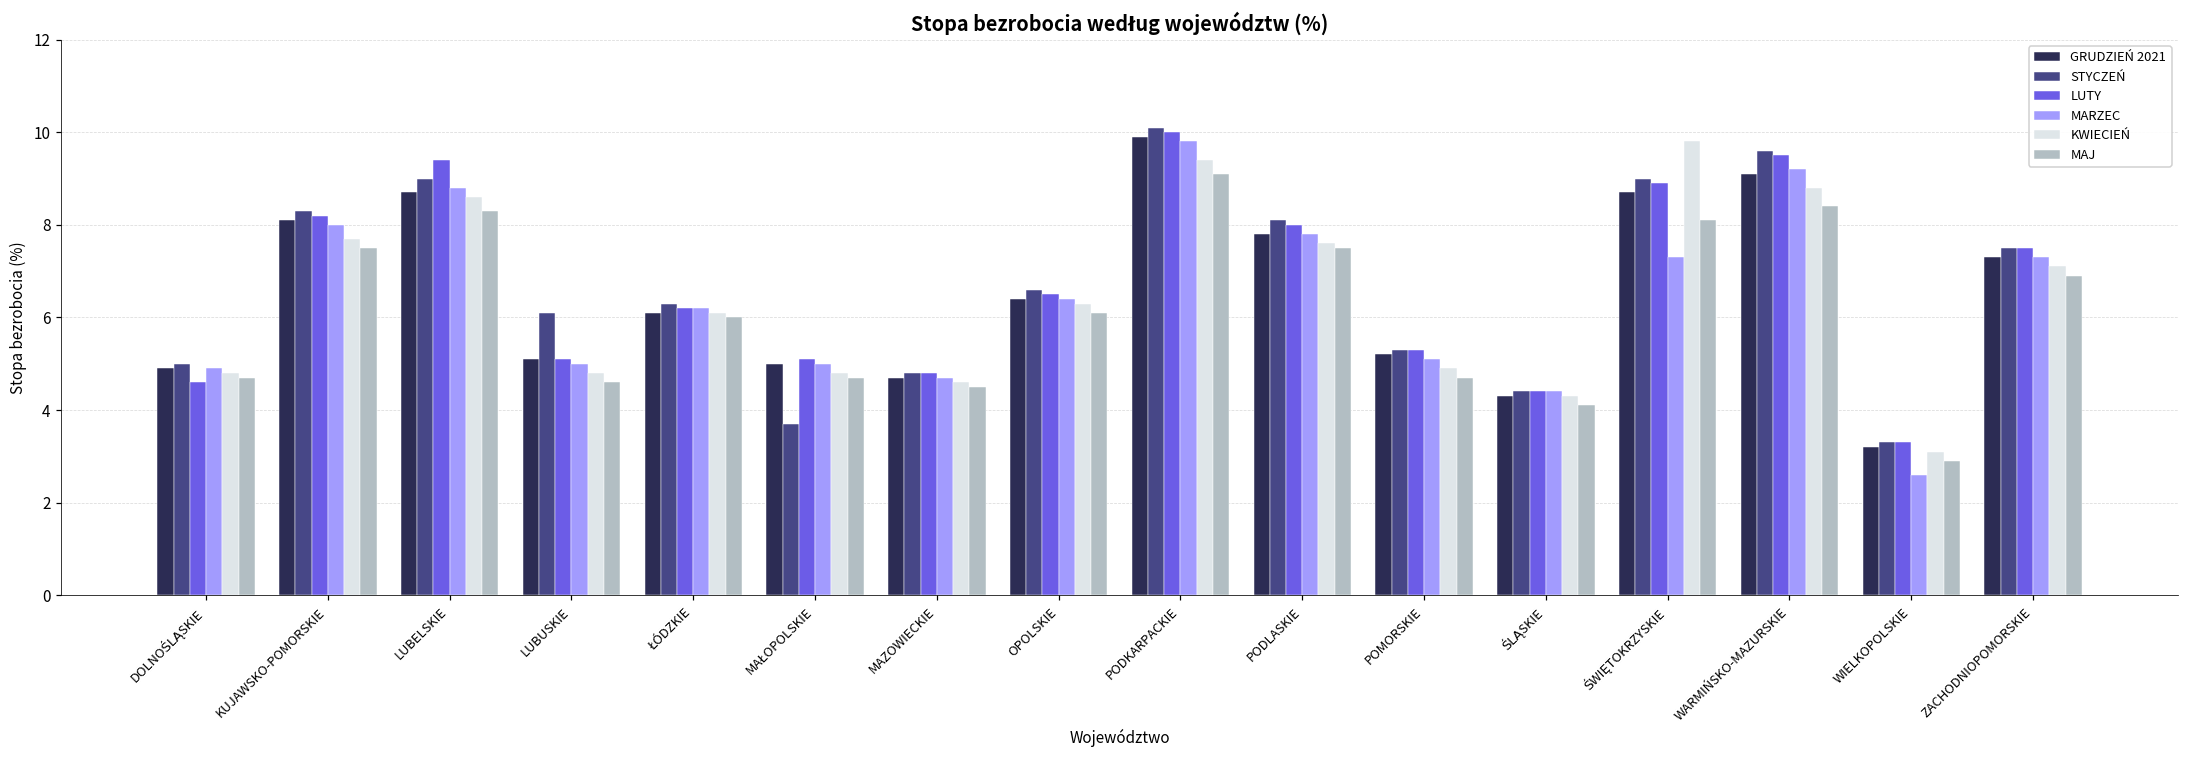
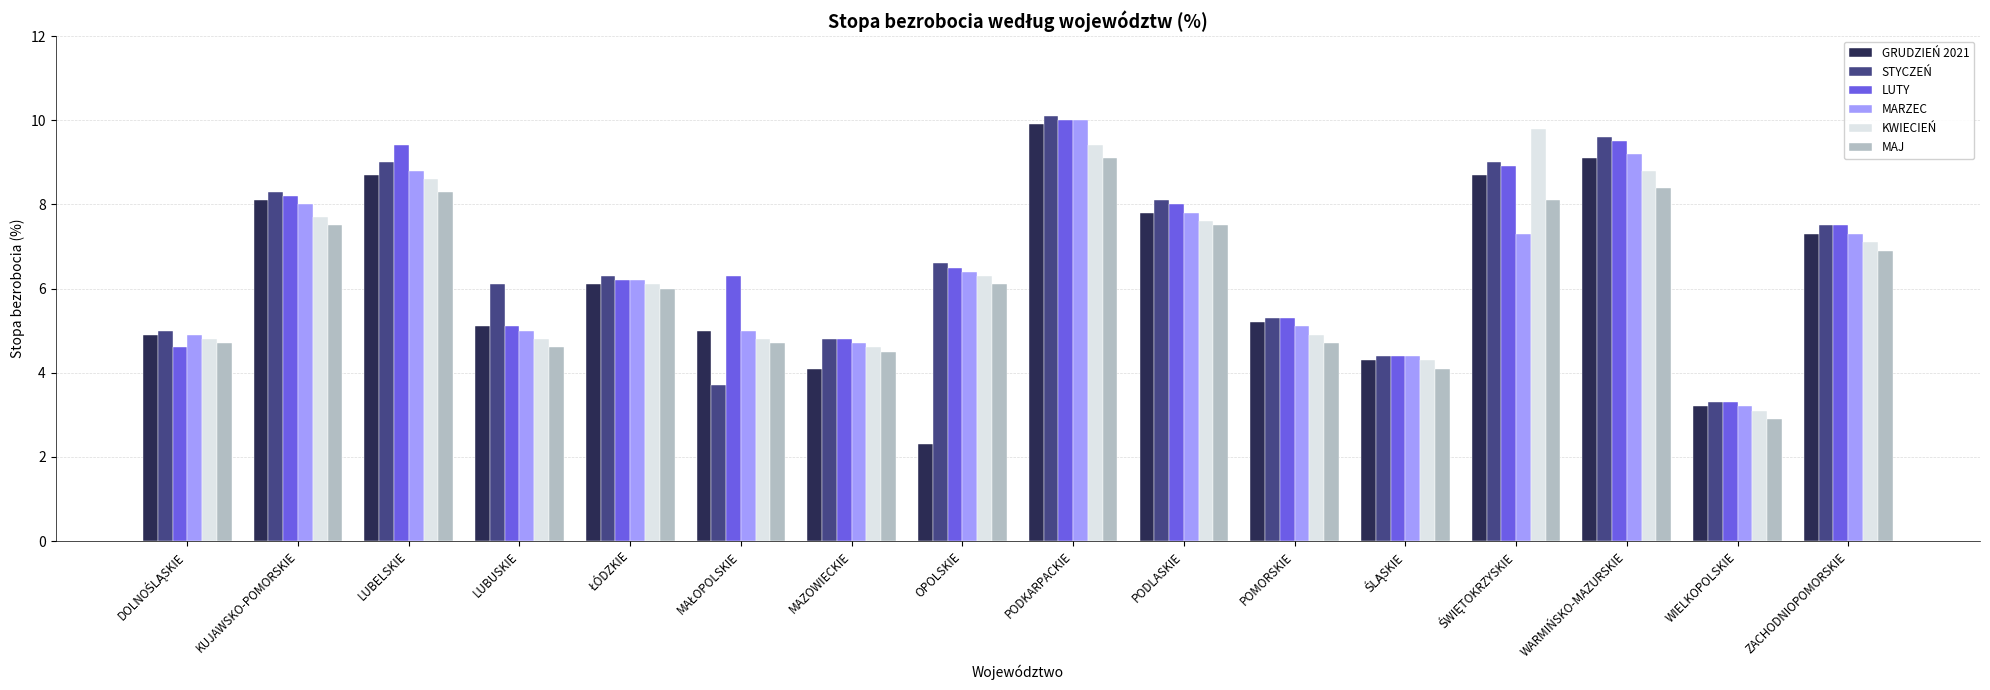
  {
    "GRUDZIEŃ 2021": {
      "DOLNOŚLĄSKIE": 4.9,
      "KUJAWSKO-POMORSKIE": 8.1,
      "LUBELSKIE": 8.7,
      "LUBUSKIE": 5.1,
      "ŁÓDZKIE": 6.1,
      "MAŁOPOLSKIE": 5.0,
-     "MAZOWIECKIE": 4.7,
-     "OPOLSKIE": 6.4,
+     "MAZOWIECKIE": 4.1,
+     "OPOLSKIE": 2.3,
      "PODKARPACKIE": 9.9,
      "PODLASKIE": 7.8,
      "POMORSKIE": 5.2,
      "ŚLĄSKIE": 4.3,
      "ŚWIĘTOKRZYSKIE": 8.7,
      "WARMIŃSKO-MAZURSKIE": 9.1,
      "WIELKOPOLSKIE": 3.2,
      "ZACHODNIOPOMORSKIE": 7.3
    },
    "STYCZEŃ": {
      "DOLNOŚLĄSKIE": 5.0,
      "KUJAWSKO-POMORSKIE": 8.3,
      "LUBELSKIE": 9.0,
      "LUBUSKIE": 6.1,
      "ŁÓDZKIE": 6.3,
      "MAŁOPOLSKIE": 3.7,
      "MAZOWIECKIE": 4.8,
      "OPOLSKIE": 6.6,
      "PODKARPACKIE": 10.1,
      "PODLASKIE": 8.1,
      "POMORSKIE": 5.3,
      "ŚLĄSKIE": 4.4,
      "ŚWIĘTOKRZYSKIE": 9.0,
      "WARMIŃSKO-MAZURSKIE": 9.6,
      "WIELKOPOLSKIE": 3.3,
      "ZACHODNIOPOMORSKIE": 7.5
    },
    "LUTY": {
      "DOLNOŚLĄSKIE": 4.6,
      "KUJAWSKO-POMORSKIE": 8.2,
      "LUBELSKIE": 9.4,
      "LUBUSKIE": 5.1,
      "ŁÓDZKIE": 6.2,
-     "MAŁOPOLSKIE": 5.1,
+     "MAŁOPOLSKIE": 6.3,
      "MAZOWIECKIE": 4.8,
      "OPOLSKIE": 6.5,
      "PODKARPACKIE": 10.0,
      "PODLASKIE": 8.0,
      "POMORSKIE": 5.3,
      "ŚLĄSKIE": 4.4,
      "ŚWIĘTOKRZYSKIE": 8.9,
      "WARMIŃSKO-MAZURSKIE": 9.5,
      "WIELKOPOLSKIE": 3.3,
      "ZACHODNIOPOMORSKIE": 7.5
    },
    "MARZEC": {
      "DOLNOŚLĄSKIE": 4.9,
      "KUJAWSKO-POMORSKIE": 8.0,
      "LUBELSKIE": 8.8,
      "LUBUSKIE": 5.0,
      "ŁÓDZKIE": 6.2,
      "MAŁOPOLSKIE": 5.0,
      "MAZOWIECKIE": 4.7,
      "OPOLSKIE": 6.4,
-     "PODKARPACKIE": 9.8,
+     "PODKARPACKIE": 10.0,
      "PODLASKIE": 7.8,
      "POMORSKIE": 5.1,
      "ŚLĄSKIE": 4.4,
      "ŚWIĘTOKRZYSKIE": 7.3,
      "WARMIŃSKO-MAZURSKIE": 9.2,
-     "WIELKOPOLSKIE": 2.6,
+     "WIELKOPOLSKIE": 3.2,
      "ZACHODNIOPOMORSKIE": 7.3
    },
    "KWIECIEŃ": {
      "DOLNOŚLĄSKIE": 4.8,
      "KUJAWSKO-POMORSKIE": 7.7,
      "LUBELSKIE": 8.6,
      "LUBUSKIE": 4.8,
      "ŁÓDZKIE": 6.1,
      "MAŁOPOLSKIE": 4.8,
      "MAZOWIECKIE": 4.6,
      "OPOLSKIE": 6.3,
      "PODKARPACKIE": 9.4,
      "PODLASKIE": 7.6,
      "POMORSKIE": 4.9,
      "ŚLĄSKIE": 4.3,
      "ŚWIĘTOKRZYSKIE": 9.8,
      "WARMIŃSKO-MAZURSKIE": 8.8,
      "WIELKOPOLSKIE": 3.1,
      "ZACHODNIOPOMORSKIE": 7.1
    },
    "MAJ": {
      "DOLNOŚLĄSKIE": 4.7,
      "KUJAWSKO-POMORSKIE": 7.5,
      "LUBELSKIE": 8.3,
      "LUBUSKIE": 4.6,
      "ŁÓDZKIE": 6.0,
      "MAŁOPOLSKIE": 4.7,
      "MAZOWIECKIE": 4.5,
      "OPOLSKIE": 6.1,
      "PODKARPACKIE": 9.1,
      "PODLASKIE": 7.5,
      "POMORSKIE": 4.7,
      "ŚLĄSKIE": 4.1,
      "ŚWIĘTOKRZYSKIE": 8.1,
      "WARMIŃSKO-MAZURSKIE": 8.4,
      "WIELKOPOLSKIE": 2.9,
      "ZACHODNIOPOMORSKIE": 6.9
    }
  }
